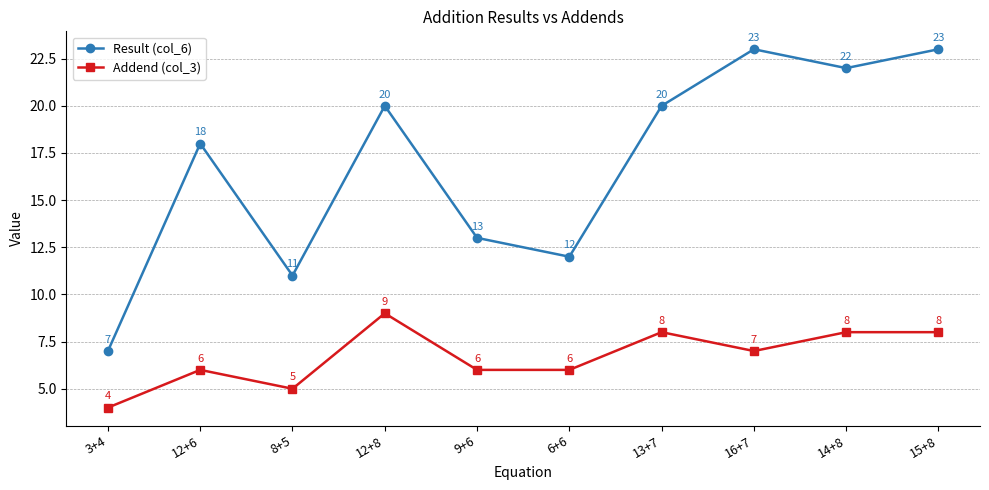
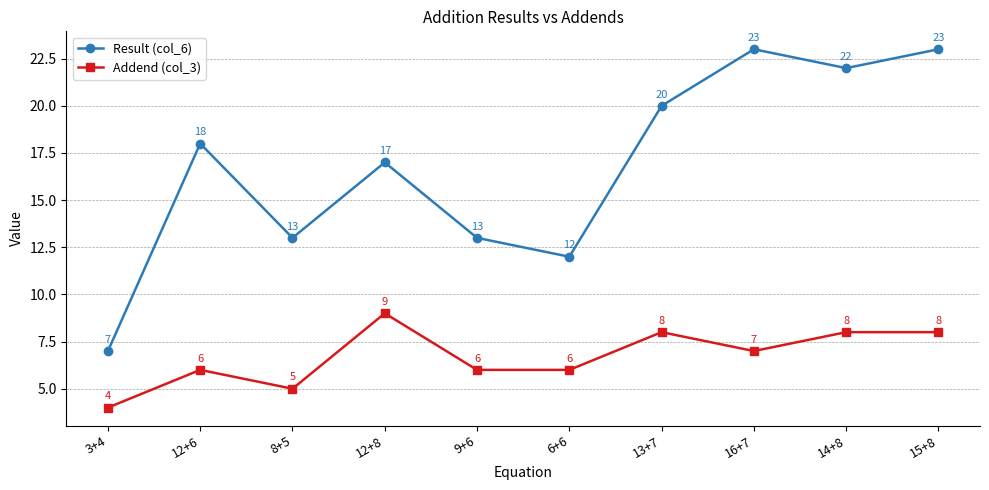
  {
    "Result (col_6)": {
      "3+4": 7,
      "12+6": 18,
-     "8+5": 11,
-     "12+8": 20,
+     "8+5": 13,
+     "12+8": 17,
      "9+6": 13,
      "6+6": 12,
      "13+7": 20,
      "16+7": 23,
      "14+8": 22,
      "15+8": 23
    },
    "Addend (col_3)": {
      "3+4": 4,
      "12+6": 6,
      "8+5": 5,
      "12+8": 9,
      "9+6": 6,
      "6+6": 6,
      "13+7": 8,
      "16+7": 7,
      "14+8": 8,
      "15+8": 8
    }
  }
